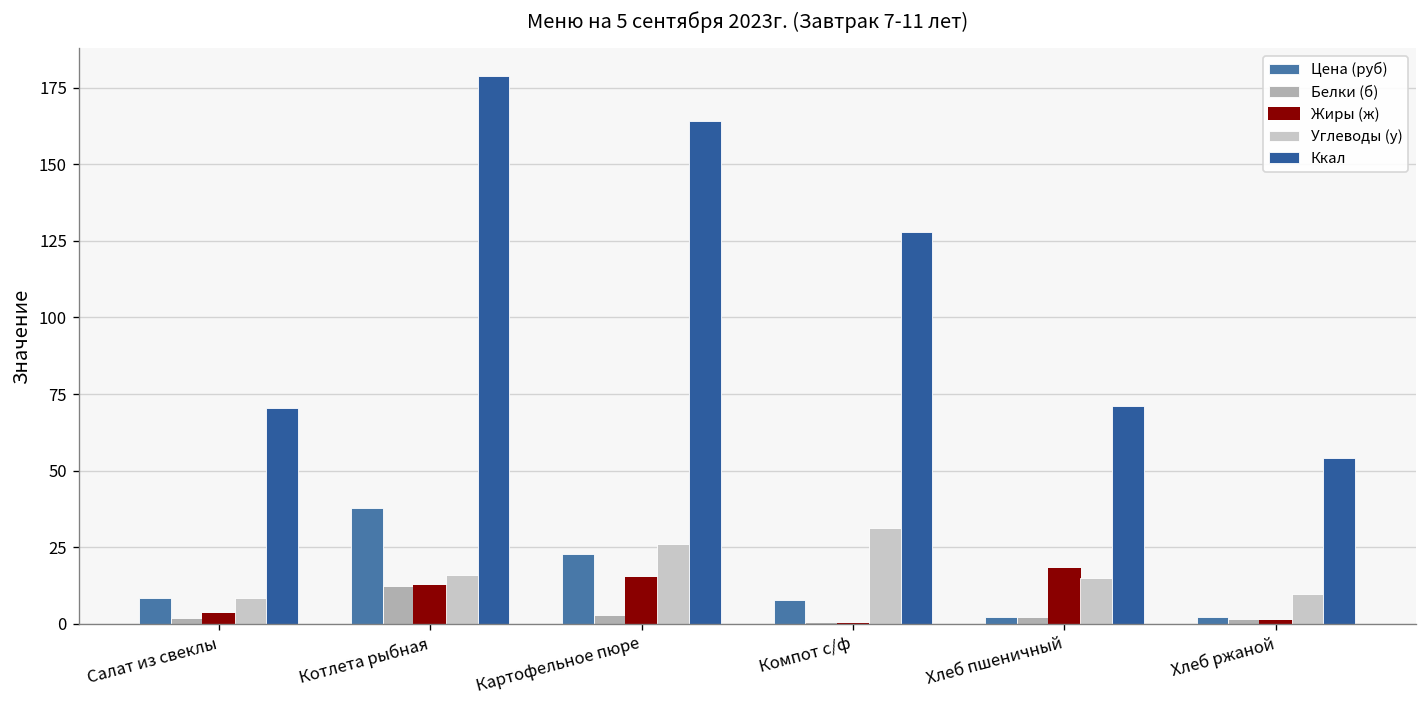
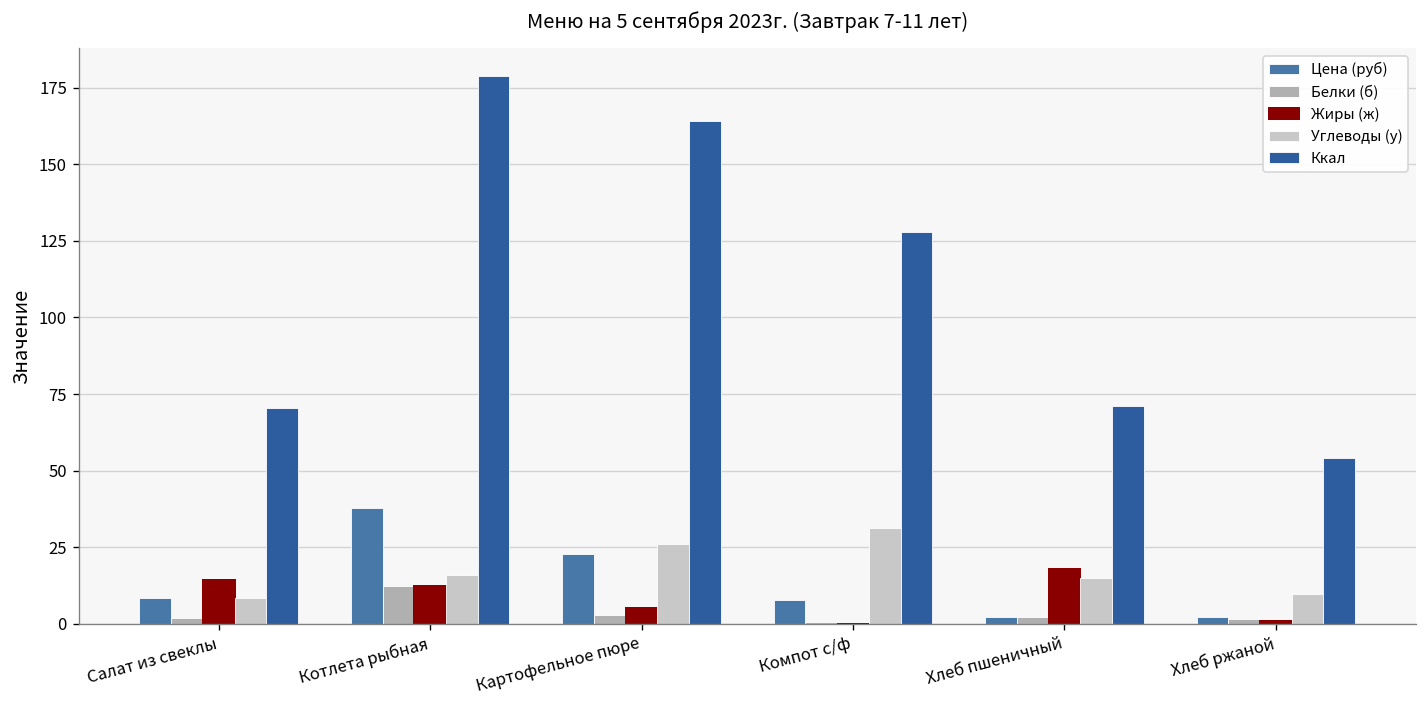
  {
    "Жиры (ж)": {
-     "Салат из свеклы": 3,
+     "Салат из свеклы": 14,
      "Котлета рыбная": 12,
-     "Картофельное пюре": 15,
+     "Картофельное пюре": 5,
      "Компот с/ф": 0,
      "Хлеб пшеничный": 18,
      "Хлеб ржаной": 1
    }
  }
